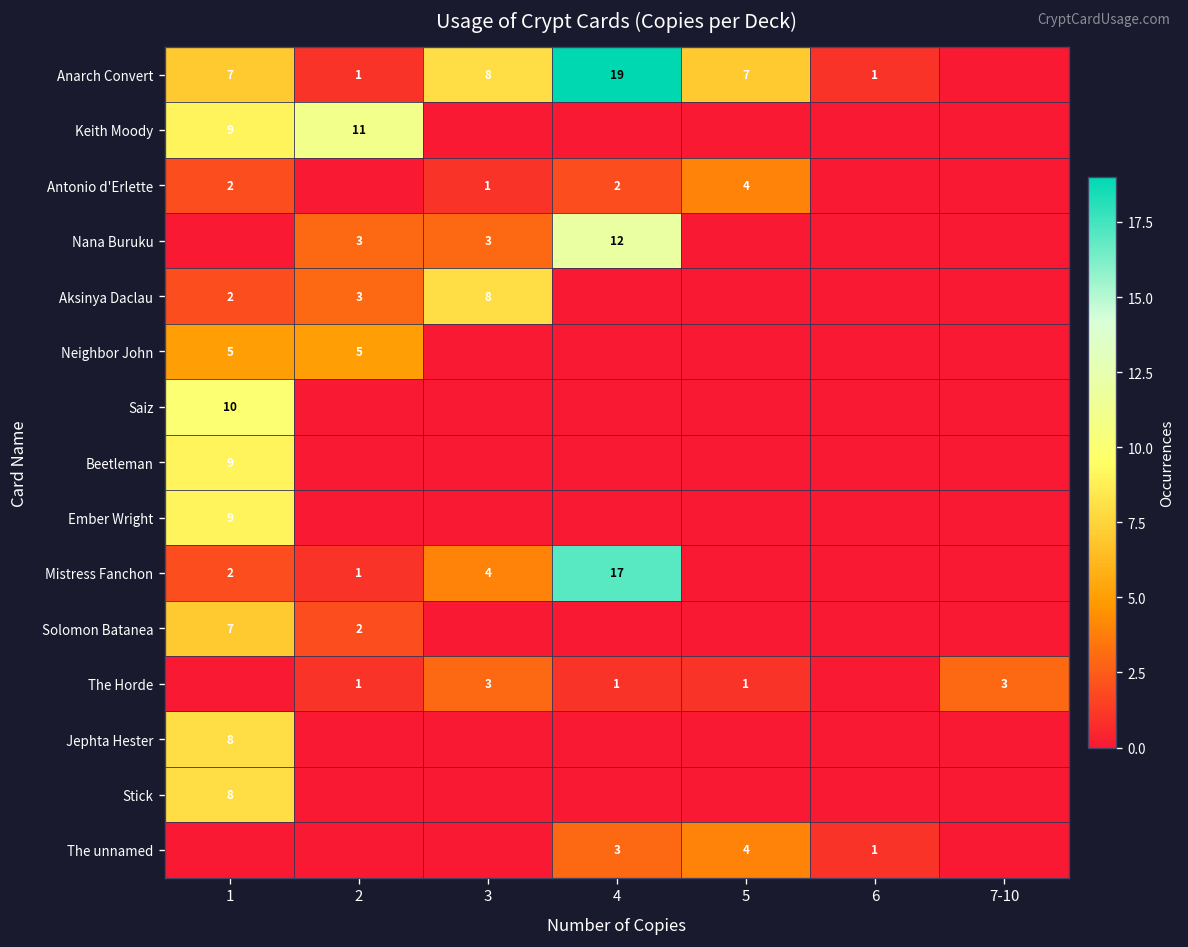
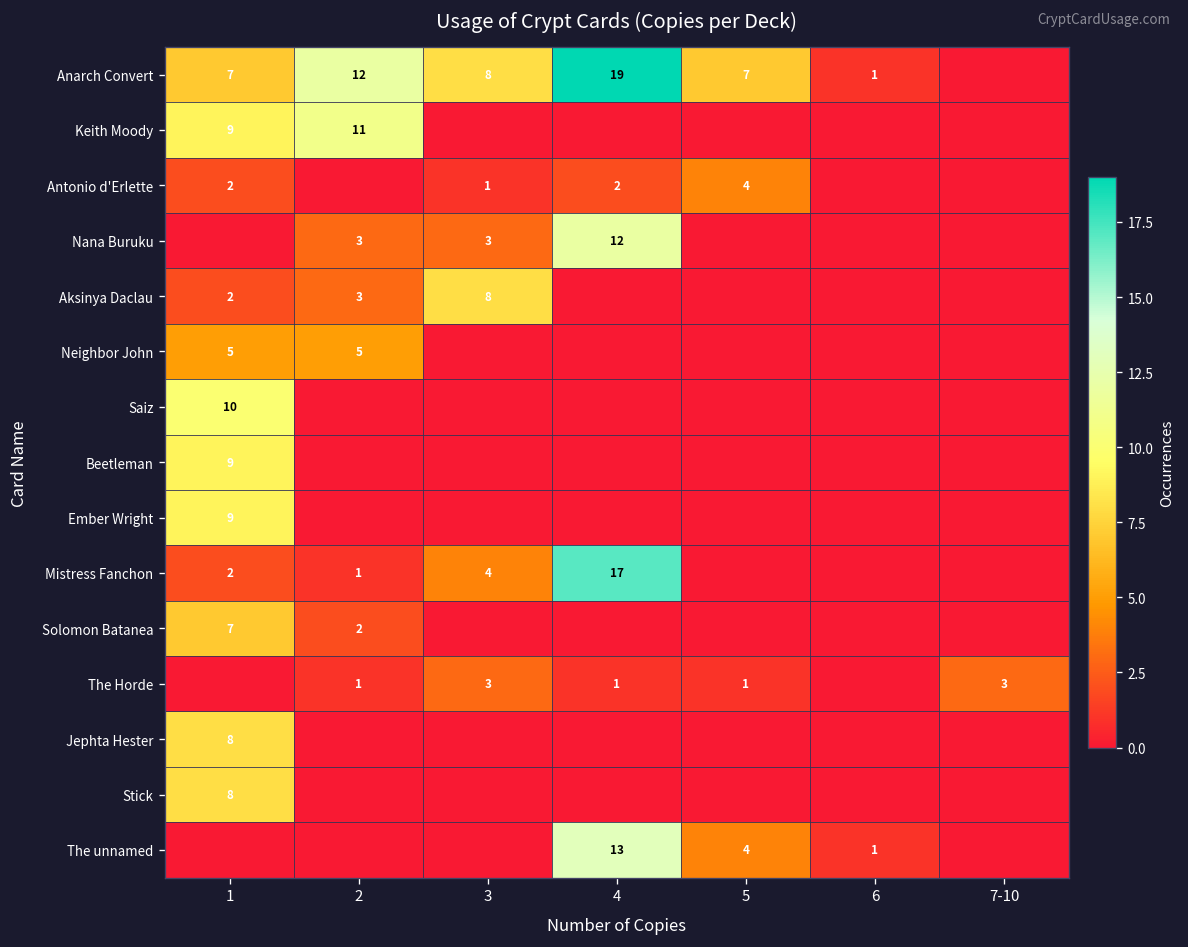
  {
    "Anarch Convert": {
      "1": 7,
-     "2": 1,
+     "2": 12,
      "3": 8,
      "4": 19,
      "5": 7,
      "6": 1
    },
    "Keith Moody": {
      "1": 9,
      "2": 11
    },
    "Antonio d'Erlette": {
      "1": 2,
      "3": 1,
      "4": 2,
      "5": 4
    },
    "Nana Buruku": {
      "2": 3,
      "3": 3,
      "4": 12
    },
    "Aksinya Daclau": {
      "1": 2,
      "2": 3,
      "3": 8
    },
    "Neighbor John": {
      "1": 5,
      "2": 5
    },
    "Saiz": {
      "1": 10
    },
    "Beetleman": {
      "1": 9
    },
    "Ember Wright": {
      "1": 9
    },
    "Mistress Fanchon": {
      "1": 2,
      "2": 1,
      "3": 4,
      "4": 17
    },
    "Solomon Batanea": {
      "1": 7,
      "2": 2
    },
    "The Horde": {
      "2": 1,
      "3": 3,
      "4": 1,
      "5": 1,
      "7-10": 3
    },
    "Jephta Hester": {
      "1": 8
    },
    "Stick": {
      "1": 8
    },
    "The unnamed": {
-     "4": 3,
+     "4": 13,
      "5": 4,
      "6": 1
    }
  }
